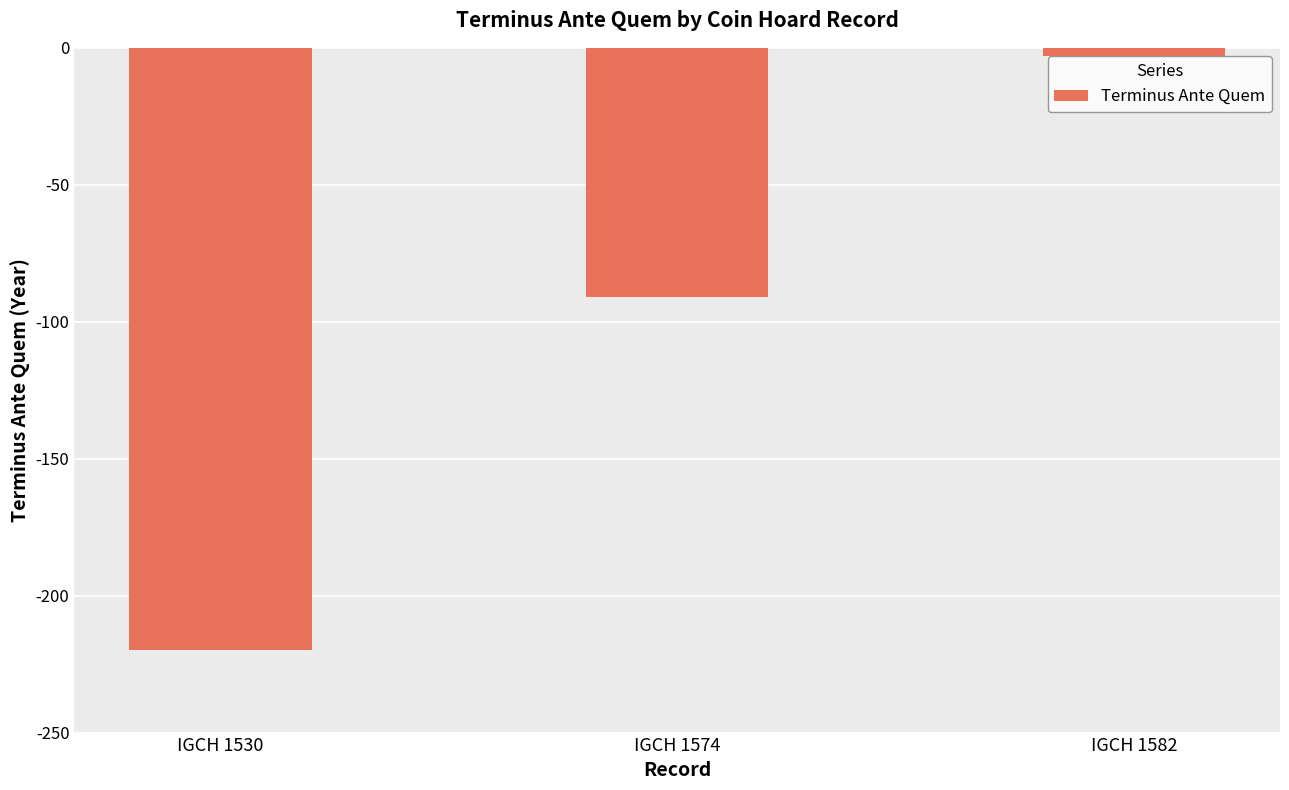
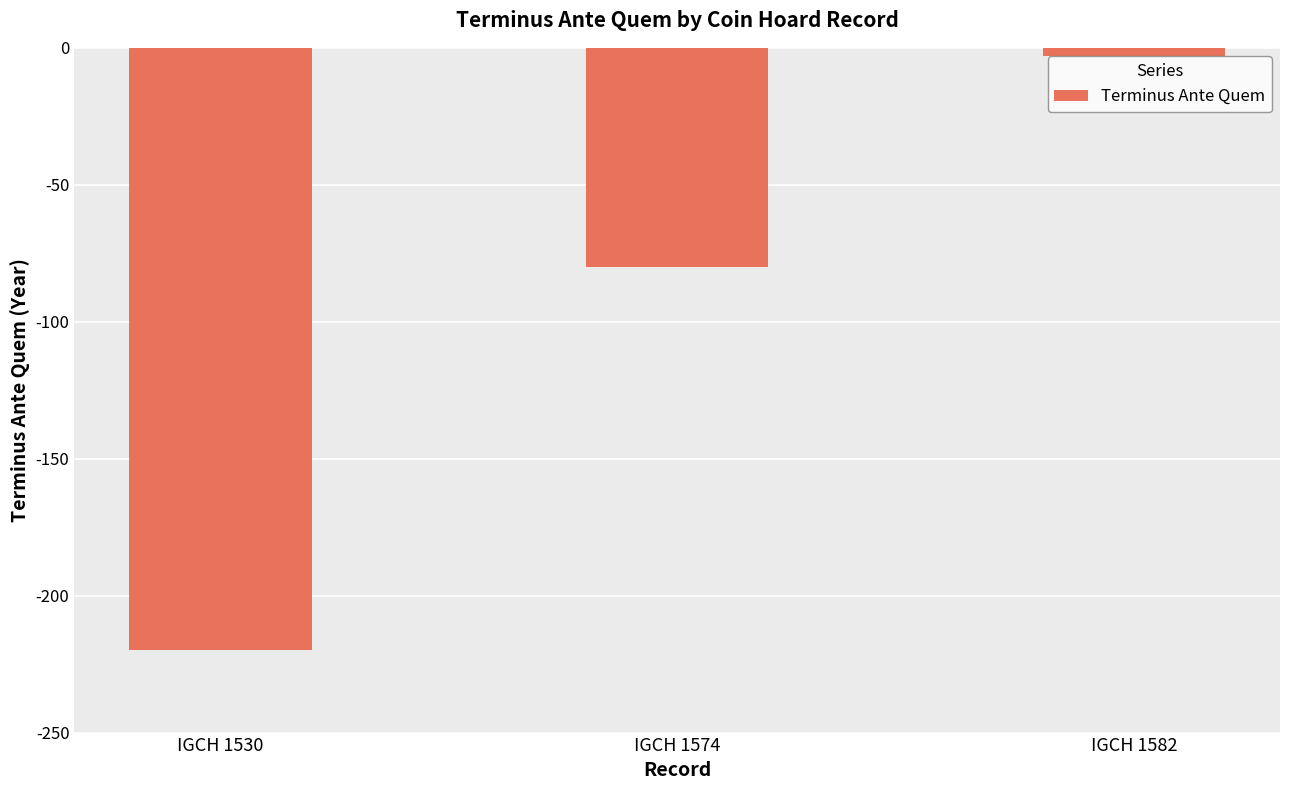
  {
    "IGCH 1530": -220,
-   "IGCH 1574": -91,
+   "IGCH 1574": -80,
    "IGCH 1582": -3
  }
